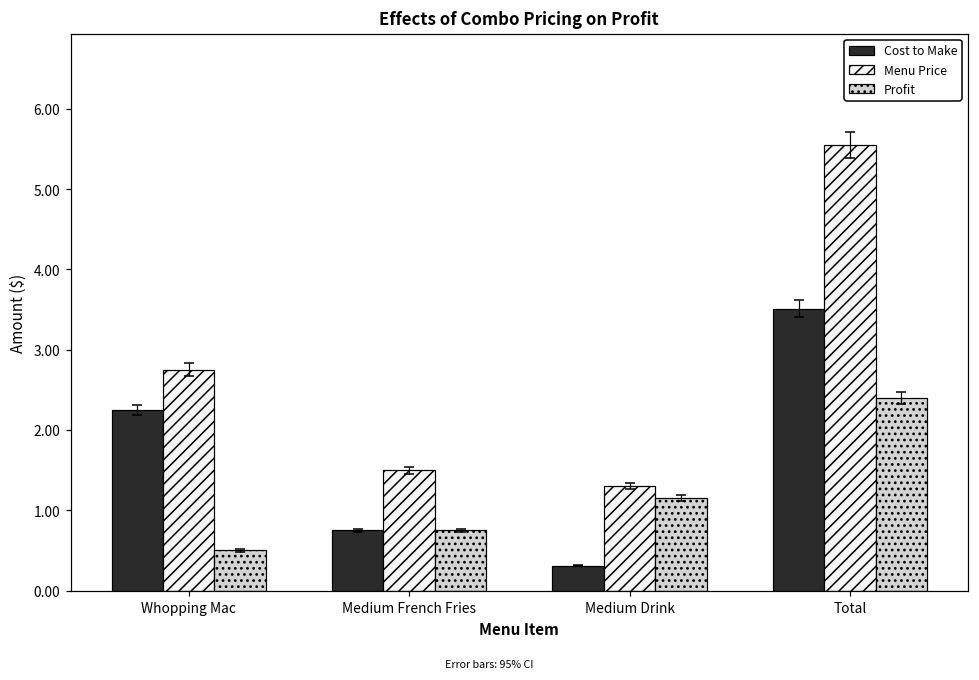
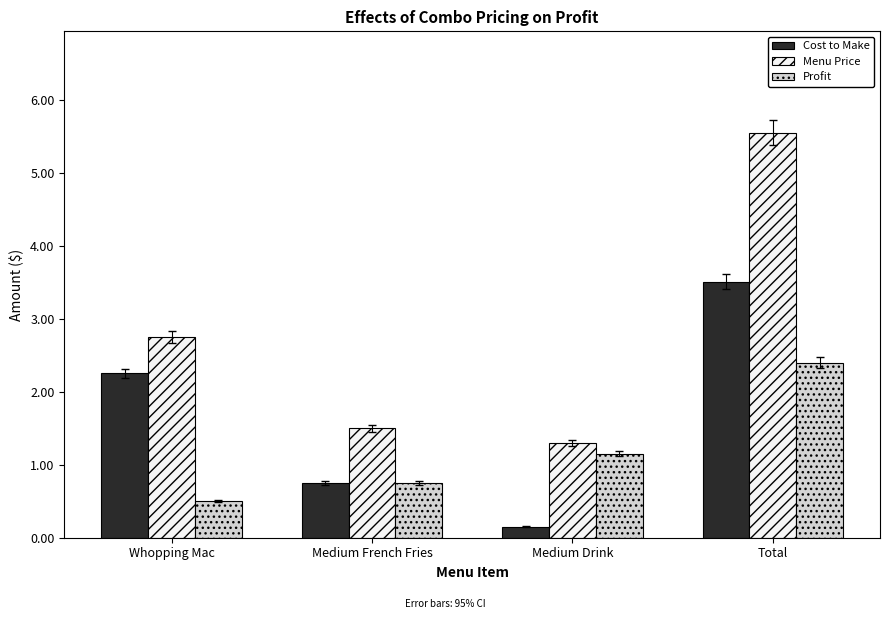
  {
    "Cost to Make": {
      "Whopping Mac": 2.3,
      "Medium French Fries": 0.8,
-     "Medium Drink": 0.3,
+     "Medium Drink": 0.2,
      "Total": 3.5
    }
  }
